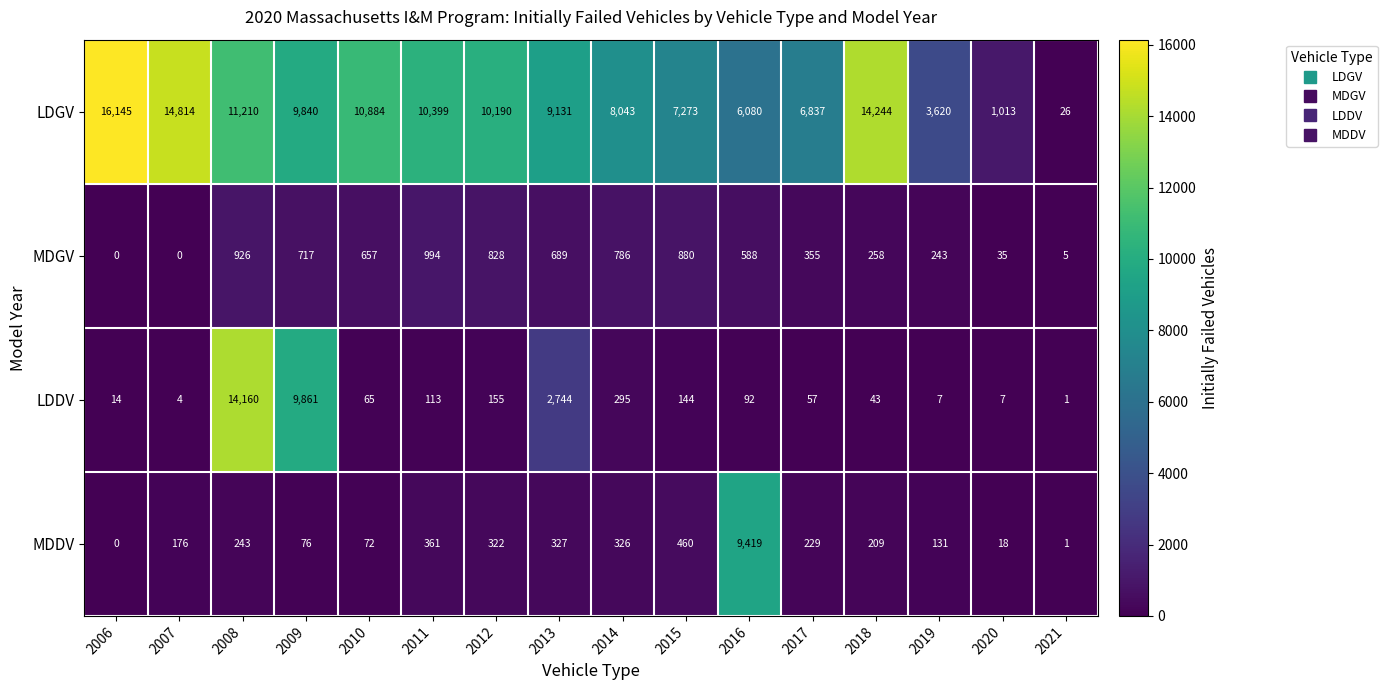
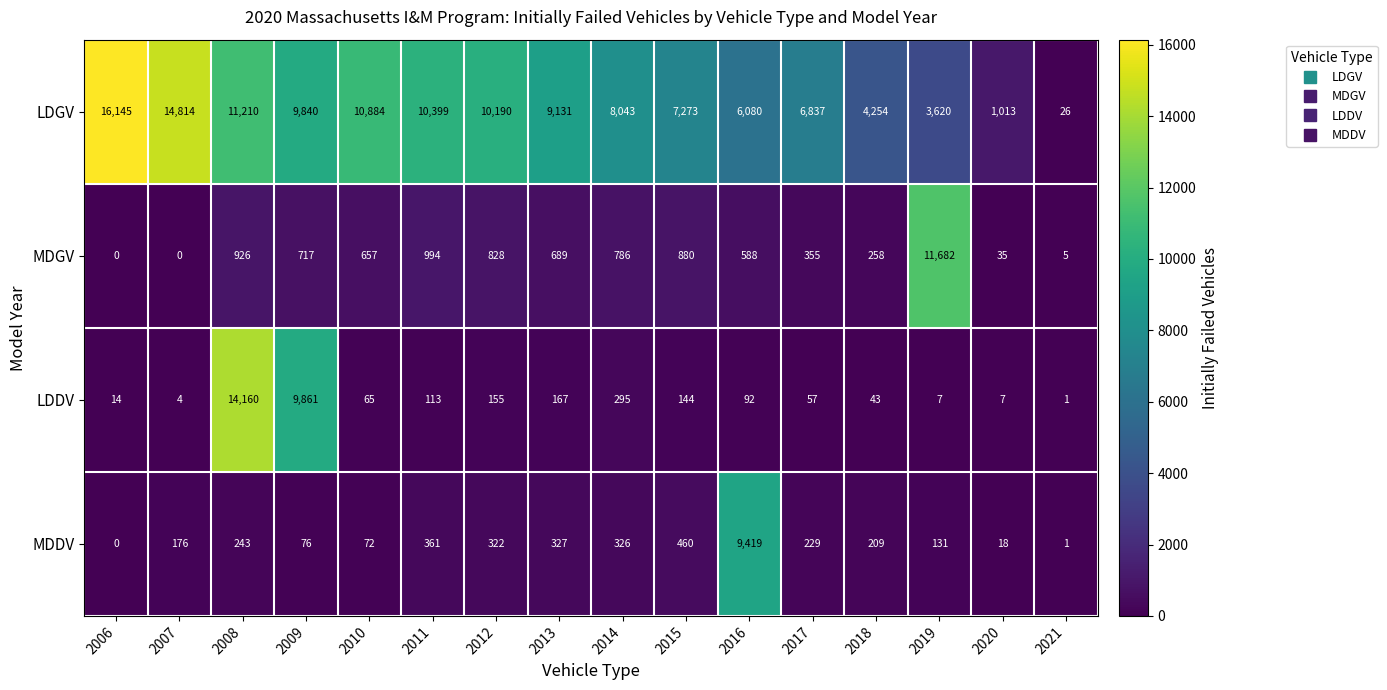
  {
    "LDGV": {
      "2006": "16,145",
      "2007": "14,814",
      "2008": "11,210",
      "2009": "9,840",
      "2010": "10,884",
      "2011": "10,399",
      "2012": "10,190",
      "2013": "9,131",
      "2014": "8,043",
      "2015": "7,273",
      "2016": "6,080",
      "2017": "6,837",
-     "2018": "14,244",
+     "2018": "4,254",
      "2019": "3,620",
      "2020": "1,013",
      "2021": "26"
    },
    "MDGV": {
      "2006": "0",
      "2007": "0",
      "2008": "926",
      "2009": "717",
      "2010": "657",
      "2011": "994",
      "2012": "828",
      "2013": "689",
      "2014": "786",
      "2015": "880",
      "2016": "588",
      "2017": "355",
      "2018": "258",
-     "2019": "243",
+     "2019": "11,682",
      "2020": "35",
      "2021": "5"
    },
    "LDDV": {
      "2006": "14",
      "2007": "4",
      "2008": "14,160",
      "2009": "9,861",
      "2010": "65",
      "2011": "113",
      "2012": "155",
-     "2013": "2,744",
+     "2013": "167",
      "2014": "295",
      "2015": "144",
      "2016": "92",
      "2017": "57",
      "2018": "43",
      "2019": "7",
      "2020": "7",
      "2021": "1"
    },
    "MDDV": {
      "2006": "0",
      "2007": "176",
      "2008": "243",
      "2009": "76",
      "2010": "72",
      "2011": "361",
      "2012": "322",
      "2013": "327",
      "2014": "326",
      "2015": "460",
      "2016": "9,419",
      "2017": "229",
      "2018": "209",
      "2019": "131",
      "2020": "18",
      "2021": "1"
    }
  }
